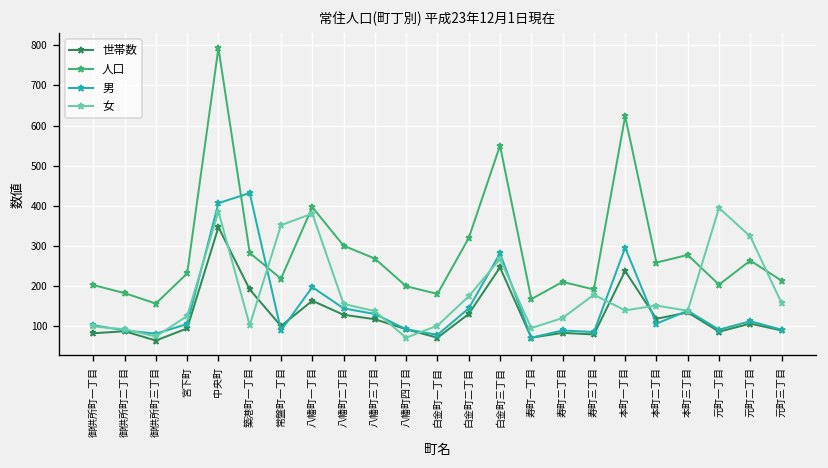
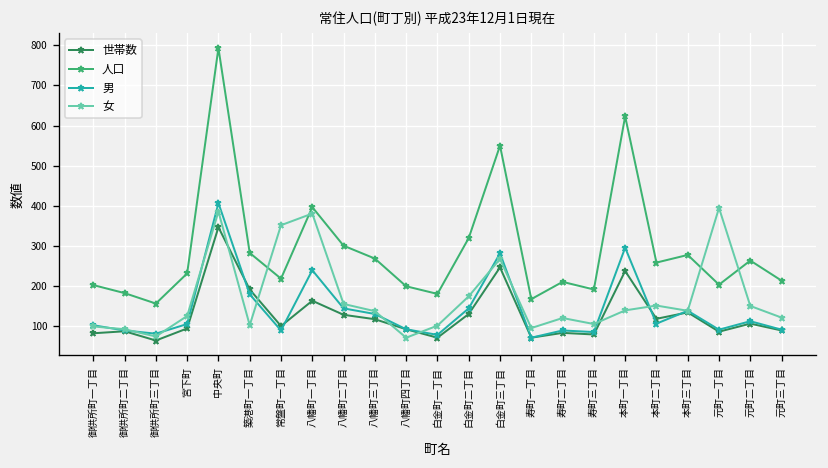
  {
    "男": {
      "宮下町": 110,
      "中央町": 410,
-     "築港町一丁目": 430,
+     "築港町一丁目": 180,
      "常盤町一丁目": 90,
-     "八幡町一丁目": 200,
+     "八幡町一丁目": 240,
      "八幡町二丁目": 150,
      "白金町二丁目": 150,
      "白金町三丁目": 280,
      "本町一丁目": 300,
      "本町二丁目": 110
    },
    "女": {
      "宮下町": 130,
      "中央町": 390,
      "築港町一丁目": 100,
      "常盤町一丁目": 350,
      "八幡町一丁目": 380,
      "八幡町二丁目": 160,
      "八幡町四丁目": 70,
      "白金町一丁目": 100,
      "白金町二丁目": 180,
      "白金町三丁目": 270,
      "寿町一丁目": 100,
      "寿町二丁目": 120,
-     "寿町三丁目": 180,
+     "寿町三丁目": 110,
      "本町一丁目": 140,
      "本町二丁目": 150,
      "元町一丁目": 400,
-     "元町二丁目": 320,
-     "元町三丁目": 160
+     "元町二丁目": 150,
+     "元町三丁目": 120
    }
  }
